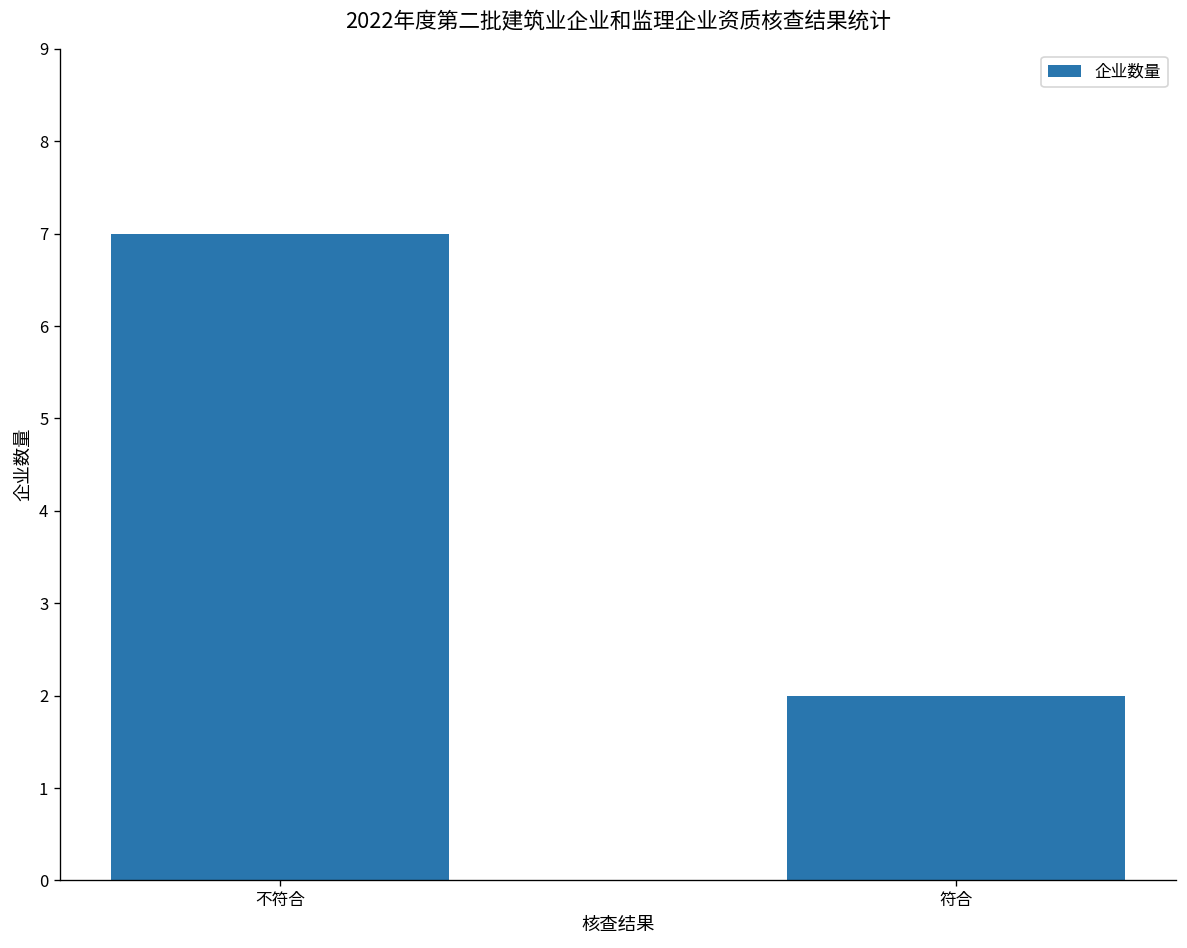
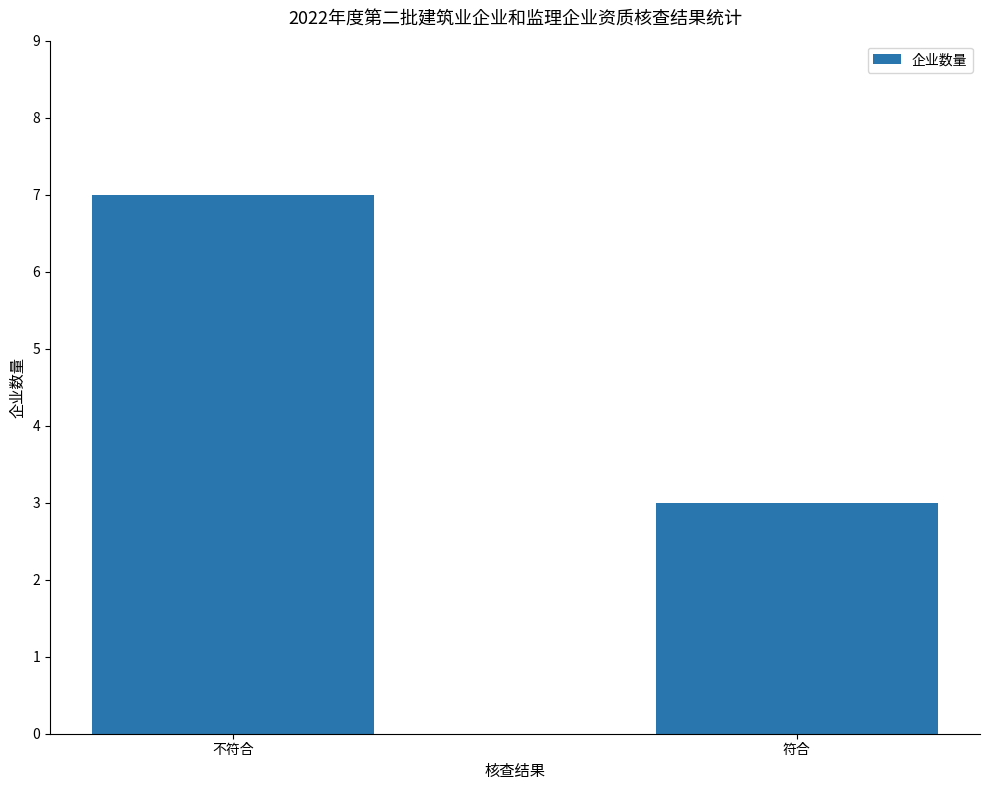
  {
    "不符合": 7,
-   "符合": 2
+   "符合": 3
  }
